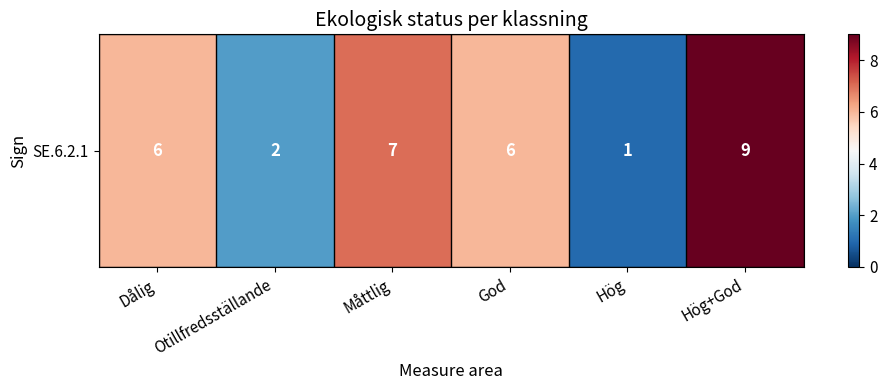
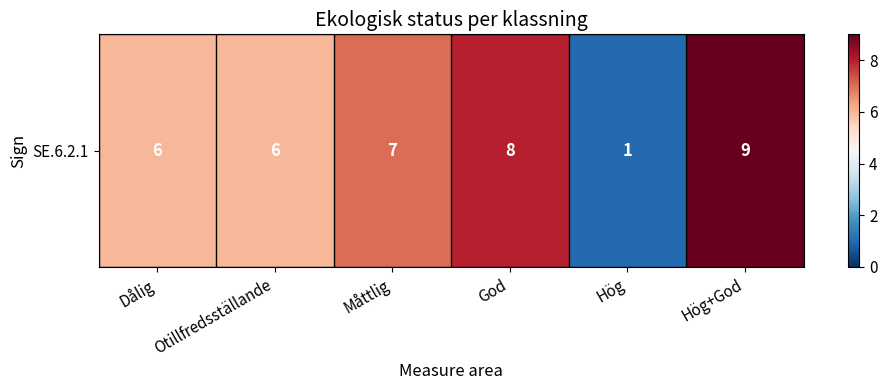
  {
    "SE.6.2.1": {
      "Dålig": 6,
-     "Otillfredsställande": 2,
+     "Otillfredsställande": 6,
      "Måttlig": 7,
-     "God": 6,
+     "God": 8,
      "Hög": 1,
      "Hög+God": 9
    }
  }
